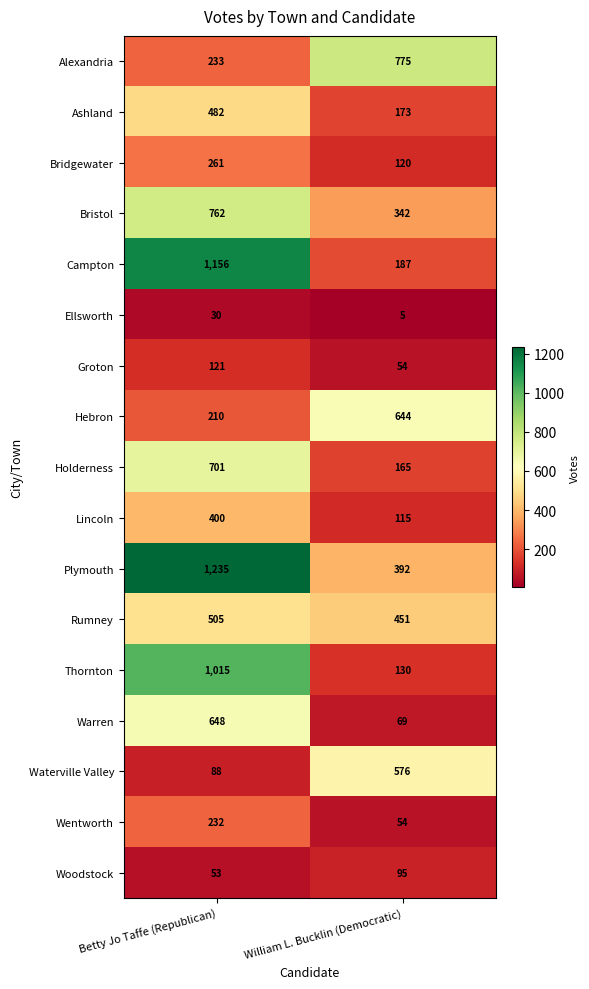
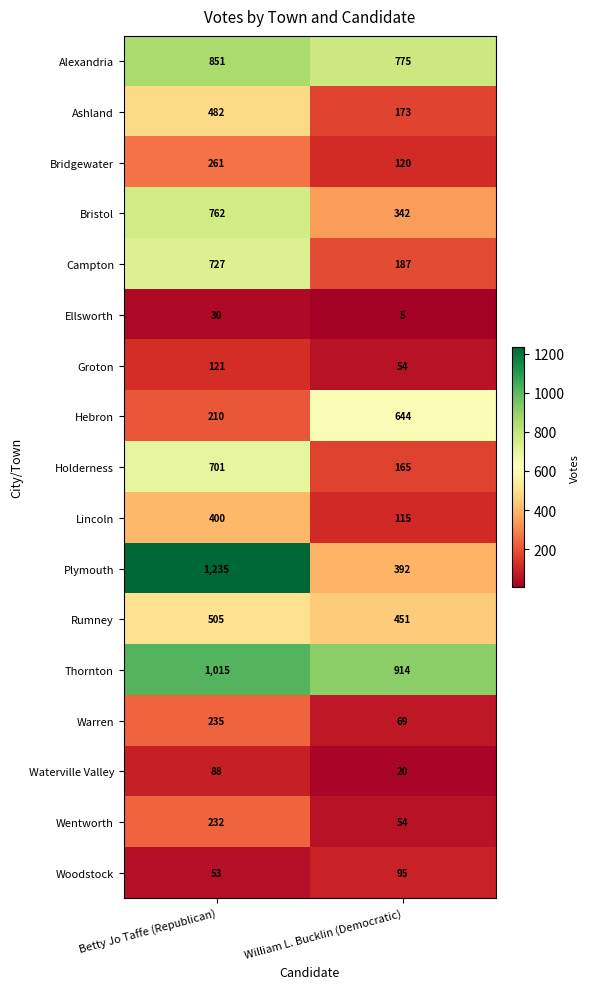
  {
    "Alexandria": {
-     "Betty Jo Taffe (Republican)": "233",
+     "Betty Jo Taffe (Republican)": "851",
      "William L. Bucklin (Democratic)": "775"
    },
    "Ashland": {
      "Betty Jo Taffe (Republican)": "482",
      "William L. Bucklin (Democratic)": "173"
    },
    "Bridgewater": {
      "Betty Jo Taffe (Republican)": "261",
      "William L. Bucklin (Democratic)": "120"
    },
    "Bristol": {
      "Betty Jo Taffe (Republican)": "762",
      "William L. Bucklin (Democratic)": "342"
    },
    "Campton": {
-     "Betty Jo Taffe (Republican)": "1,156",
+     "Betty Jo Taffe (Republican)": "727",
      "William L. Bucklin (Democratic)": "187"
    },
    "Ellsworth": {
      "Betty Jo Taffe (Republican)": "30",
      "William L. Bucklin (Democratic)": "5"
    },
    "Groton": {
      "Betty Jo Taffe (Republican)": "121",
      "William L. Bucklin (Democratic)": "54"
    },
    "Hebron": {
      "Betty Jo Taffe (Republican)": "210",
      "William L. Bucklin (Democratic)": "644"
    },
    "Holderness": {
      "Betty Jo Taffe (Republican)": "701",
      "William L. Bucklin (Democratic)": "165"
    },
    "Lincoln": {
      "Betty Jo Taffe (Republican)": "400",
      "William L. Bucklin (Democratic)": "115"
    },
    "Plymouth": {
      "Betty Jo Taffe (Republican)": "1,235",
      "William L. Bucklin (Democratic)": "392"
    },
    "Rumney": {
      "Betty Jo Taffe (Republican)": "505",
      "William L. Bucklin (Democratic)": "451"
    },
    "Thornton": {
      "Betty Jo Taffe (Republican)": "1,015",
-     "William L. Bucklin (Democratic)": "130"
+     "William L. Bucklin (Democratic)": "914"
    },
    "Warren": {
-     "Betty Jo Taffe (Republican)": "648",
+     "Betty Jo Taffe (Republican)": "235",
      "William L. Bucklin (Democratic)": "69"
    },
    "Waterville Valley": {
      "Betty Jo Taffe (Republican)": "88",
-     "William L. Bucklin (Democratic)": "576"
+     "William L. Bucklin (Democratic)": "20"
    },
    "Wentworth": {
      "Betty Jo Taffe (Republican)": "232",
      "William L. Bucklin (Democratic)": "54"
    },
    "Woodstock": {
      "Betty Jo Taffe (Republican)": "53",
      "William L. Bucklin (Democratic)": "95"
    }
  }
